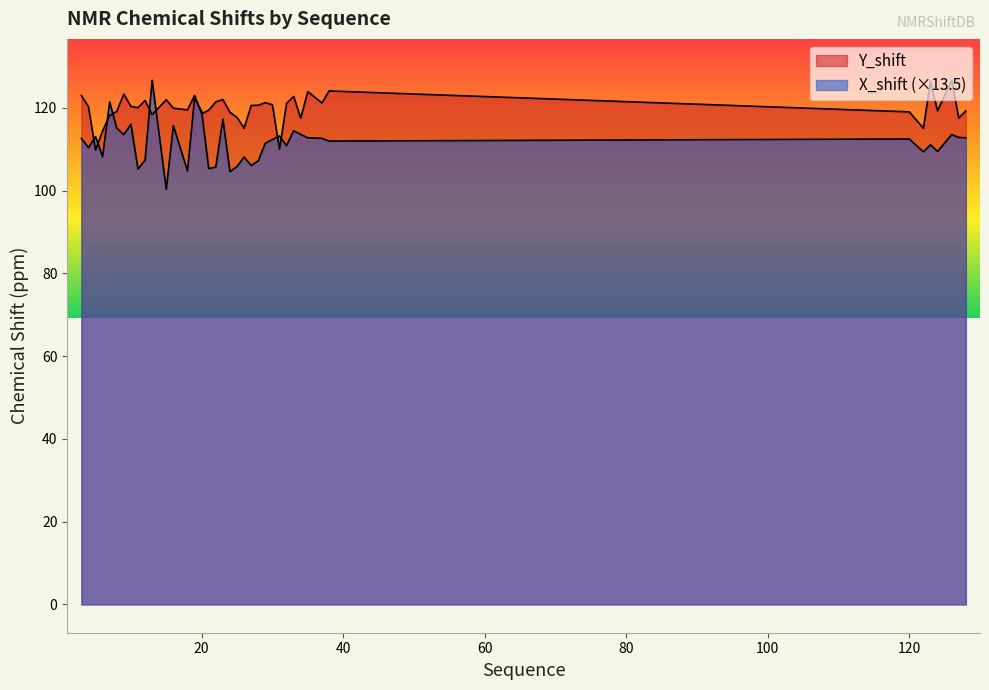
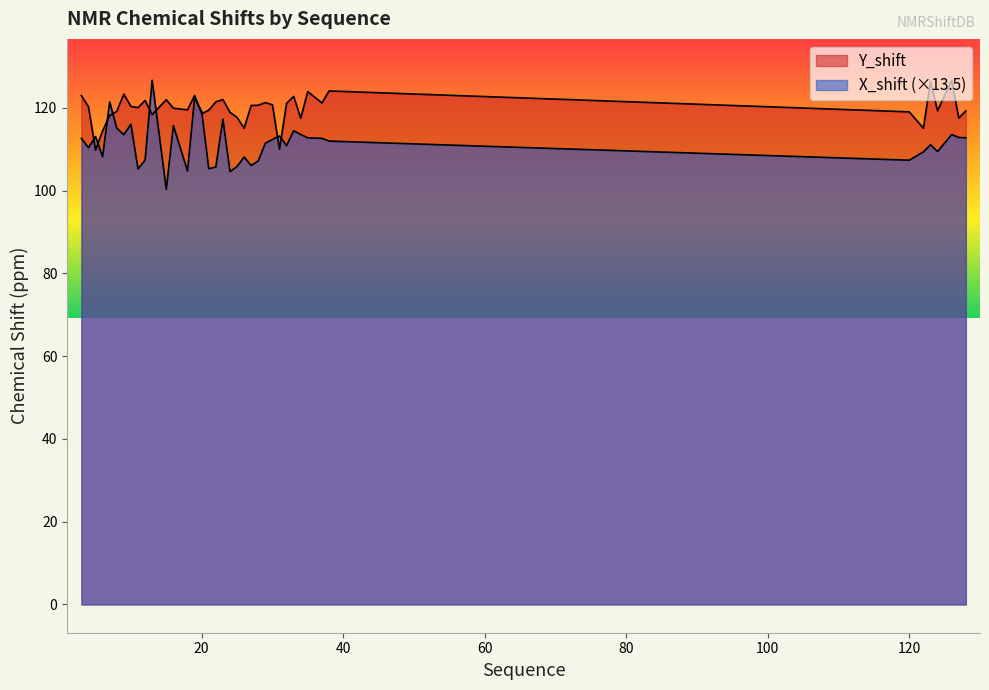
  {
    "Y_shift": {
      "120": 119
    },
    "X_shift (×13.5)": {
-     "120": 112
+     "120": 107
    }
  }
